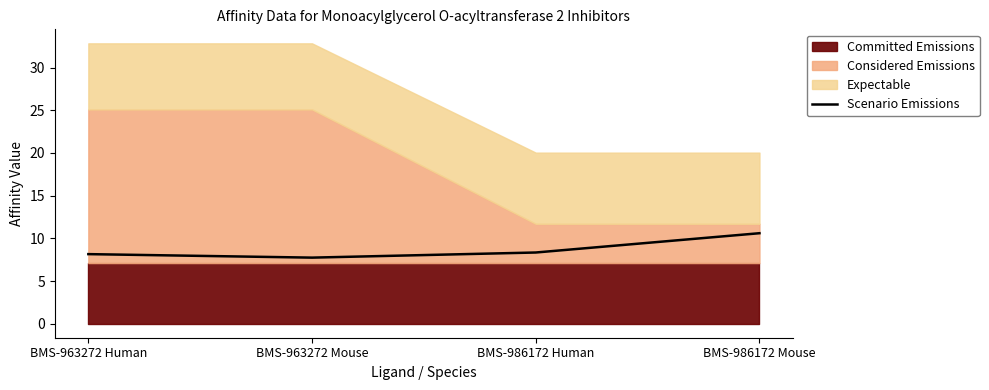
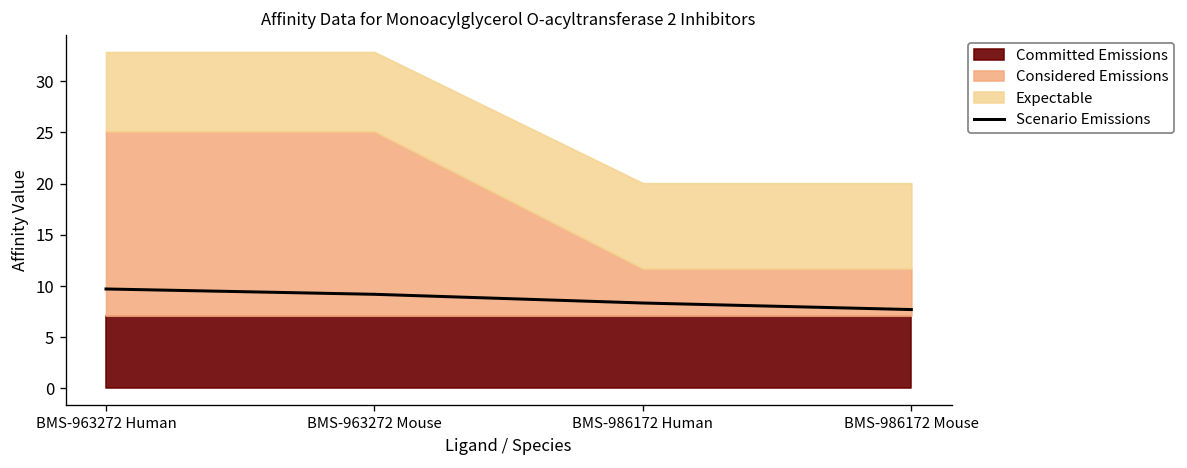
  {
    "Scenario Emissions": {
-     "BMS-963272 Human": 8,
-     "BMS-963272 Mouse": 8,
+     "BMS-963272 Human": 10,
+     "BMS-963272 Mouse": 9,
      "BMS-986172 Human": 8,
-     "BMS-986172 Mouse": 11
+     "BMS-986172 Mouse": 8
    },
    "Committed Emissions": {
      "BMS-963272 Human": 7,
      "BMS-963272 Mouse": 7,
      "BMS-986172 Human": 7,
      "BMS-986172 Mouse": 7
    }
  }
